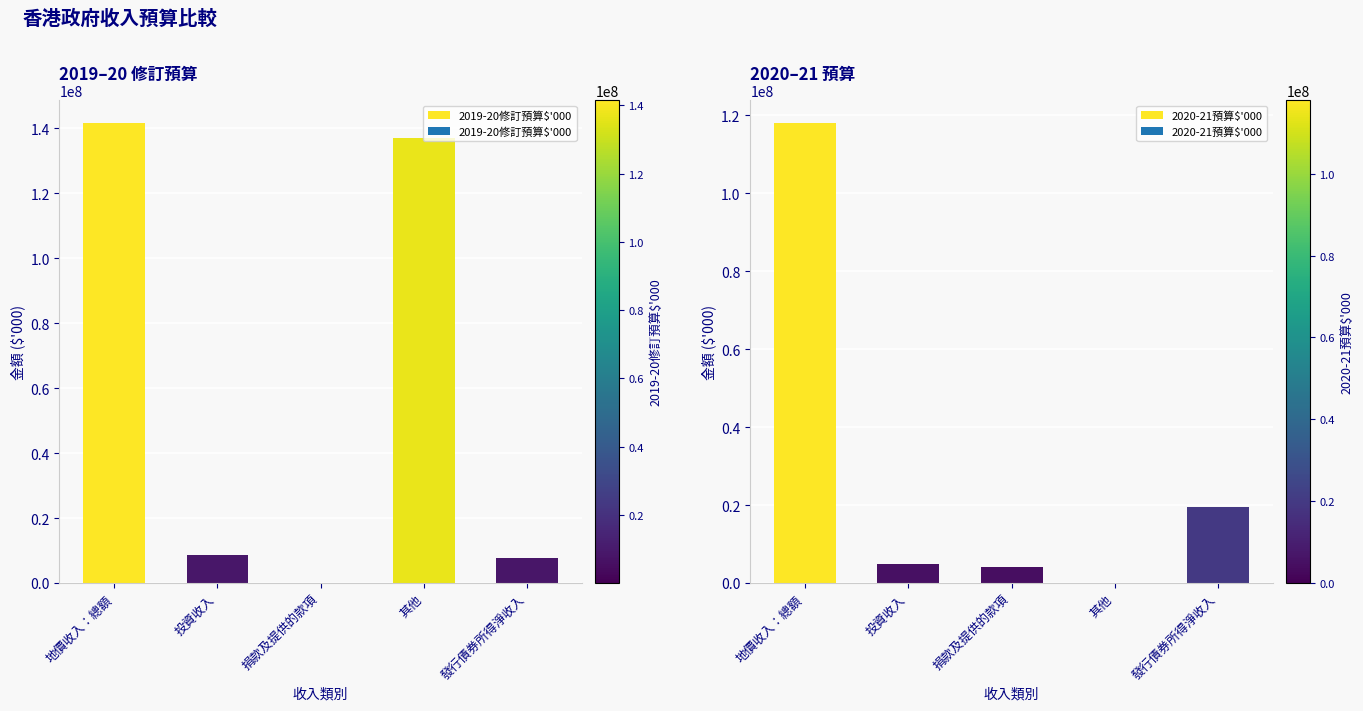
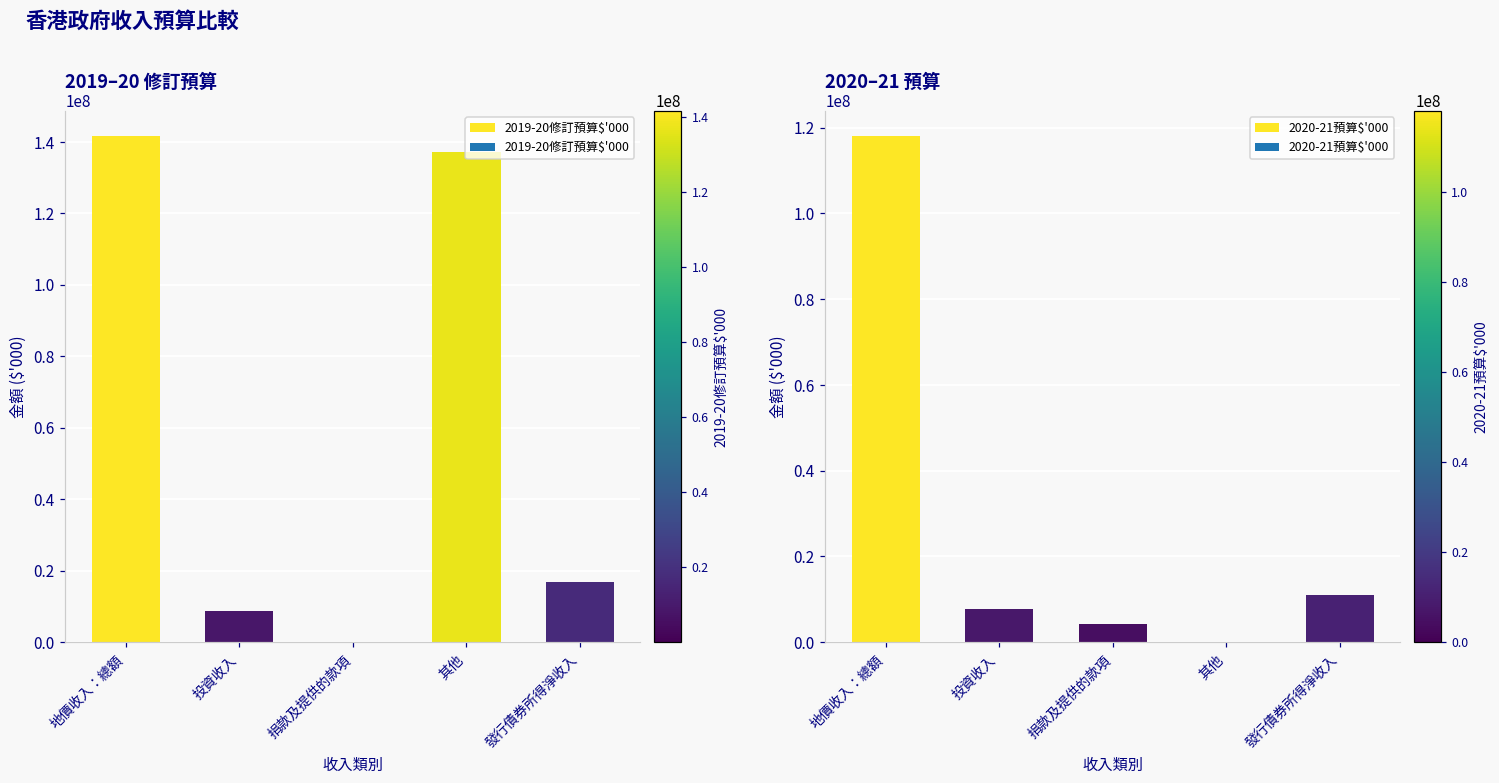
  {
    "2019–20 修訂預算": {
      "地價收入：總額": 142000000,
      "投資收入": 9000000,
-     "發行債券所得淨收入": 8000000
+     "發行債券所得淨收入": 17000000
    },
    "2020–21 預算": {
      "地價收入：總額": 118000000,
-     "投資收入": 5000000,
+     "投資收入": 8000000,
      "捐款及提供的款項": 4000000,
      "其他": 0,
-     "發行債券所得淨收入": 20000000
+     "發行債券所得淨收入": 11000000
    }
  }
